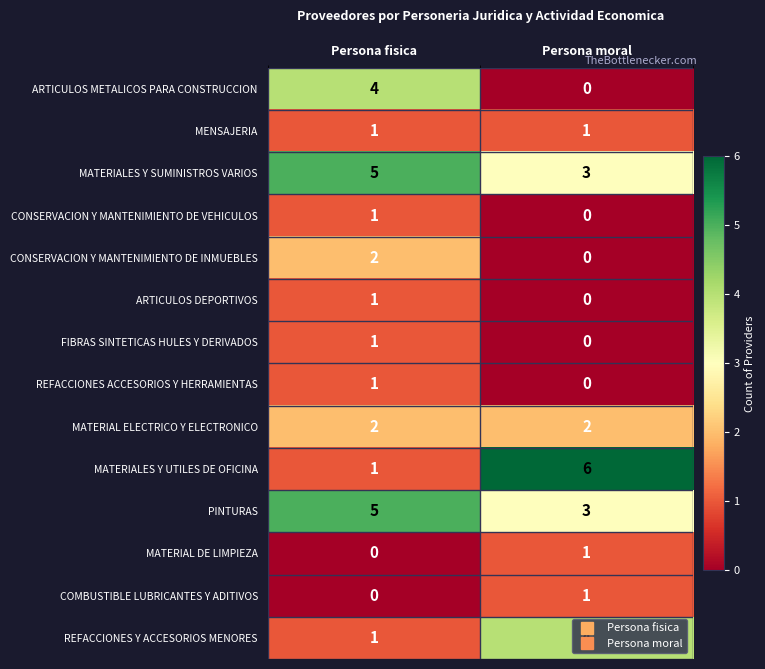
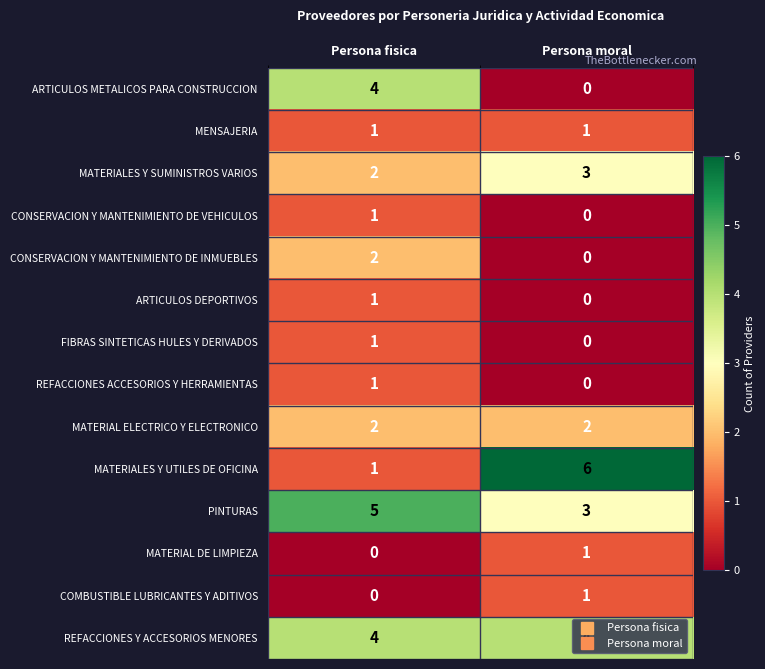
  {
    "ARTICULOS METALICOS PARA CONSTRUCCION": {
      "Persona fisica": 4,
      "Persona moral": 0
    },
    "MENSAJERIA": {
      "Persona fisica": 1,
      "Persona moral": 1
    },
    "MATERIALES Y SUMINISTROS VARIOS": {
-     "Persona fisica": 5,
+     "Persona fisica": 2,
      "Persona moral": 3
    },
    "CONSERVACION Y MANTENIMIENTO DE VEHICULOS": {
      "Persona fisica": 1,
      "Persona moral": 0
    },
    "CONSERVACION Y MANTENIMIENTO DE INMUEBLES": {
      "Persona fisica": 2,
      "Persona moral": 0
    },
    "ARTICULOS DEPORTIVOS": {
      "Persona fisica": 1,
      "Persona moral": 0
    },
    "FIBRAS SINTETICAS HULES Y DERIVADOS": {
      "Persona fisica": 1,
      "Persona moral": 0
    },
    "REFACCIONES ACCESORIOS Y HERRAMIENTAS": {
      "Persona fisica": 1,
      "Persona moral": 0
    },
    "MATERIAL ELECTRICO Y ELECTRONICO": {
      "Persona fisica": 2,
      "Persona moral": 2
    },
    "MATERIALES Y UTILES DE OFICINA": {
      "Persona fisica": 1,
      "Persona moral": 6
    },
    "PINTURAS": {
      "Persona fisica": 5,
      "Persona moral": 3
    },
    "MATERIAL DE LIMPIEZA": {
      "Persona fisica": 0,
      "Persona moral": 1
    },
    "COMBUSTIBLE LUBRICANTES Y ADITIVOS": {
      "Persona fisica": 0,
      "Persona moral": 1
    },
    "REFACCIONES Y ACCESORIOS MENORES": {
-     "Persona fisica": 1
+     "Persona fisica": 4
    }
  }
